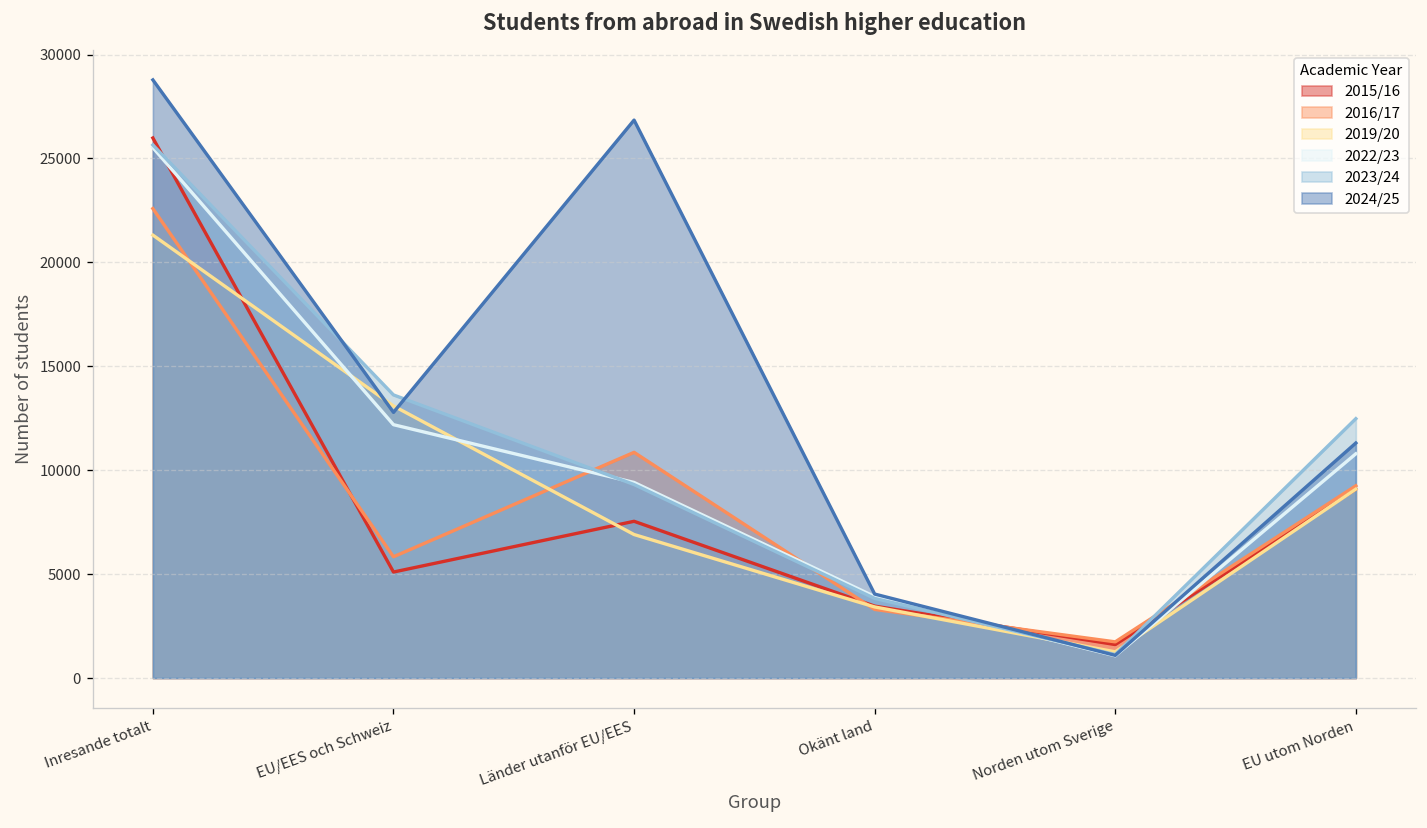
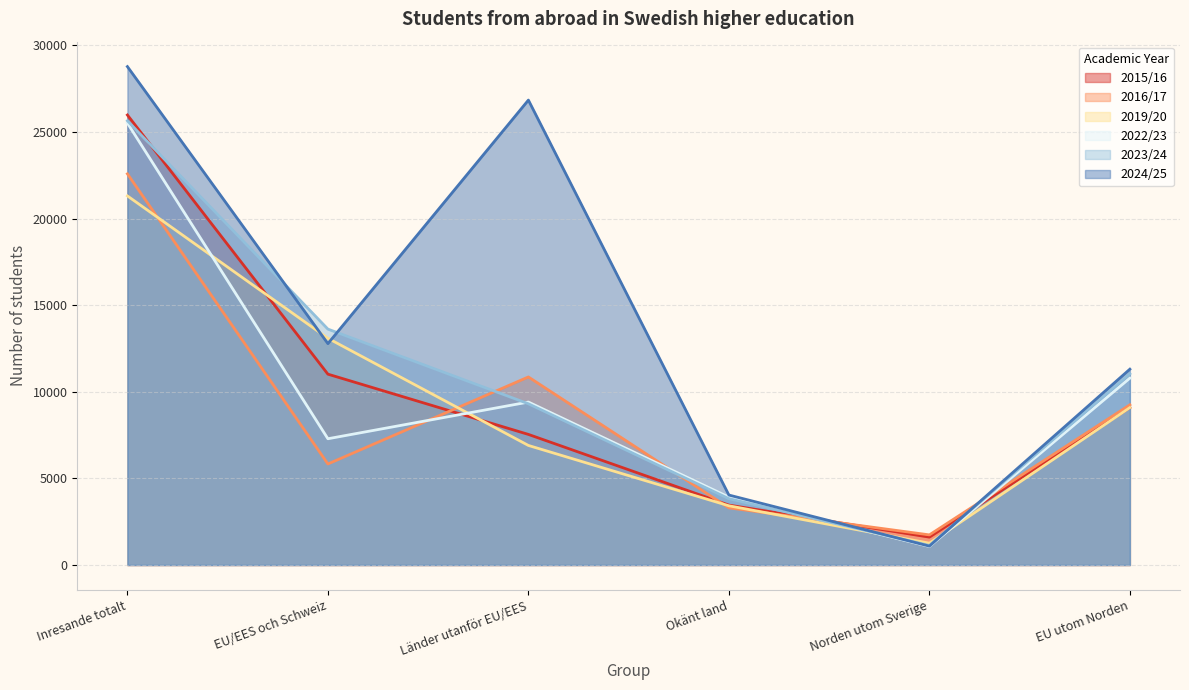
  {
    "2015/16": {
      "Inresande totalt": 26000,
-     "EU/EES och Schweiz": 5100,
+     "EU/EES och Schweiz": 11000,
      "Länder utanför EU/EES": 7500
    },
    "2016/17": {
      "Inresande totalt": 22600,
      "EU/EES och Schweiz": 5800,
      "Länder utanför EU/EES": 10900,
      "EU utom Norden": 9300
    },
    "2019/20": {
      "Inresande totalt": 21300,
      "EU/EES och Schweiz": 13100,
      "Länder utanför EU/EES": 6900
    },
    "2022/23": {
-     "EU/EES och Schweiz": 12200,
+     "EU/EES och Schweiz": 7300,
      "EU utom Norden": 10800
    },
    "2023/24": {
      "EU/EES och Schweiz": 13600,
-     "EU utom Norden": 12500
+     "EU utom Norden": 11000
    },
    "2024/25": {
      "Inresande totalt": 28800,
      "EU/EES och Schweiz": 12800,
      "Länder utanför EU/EES": 26800,
      "EU utom Norden": 11300
    }
  }
